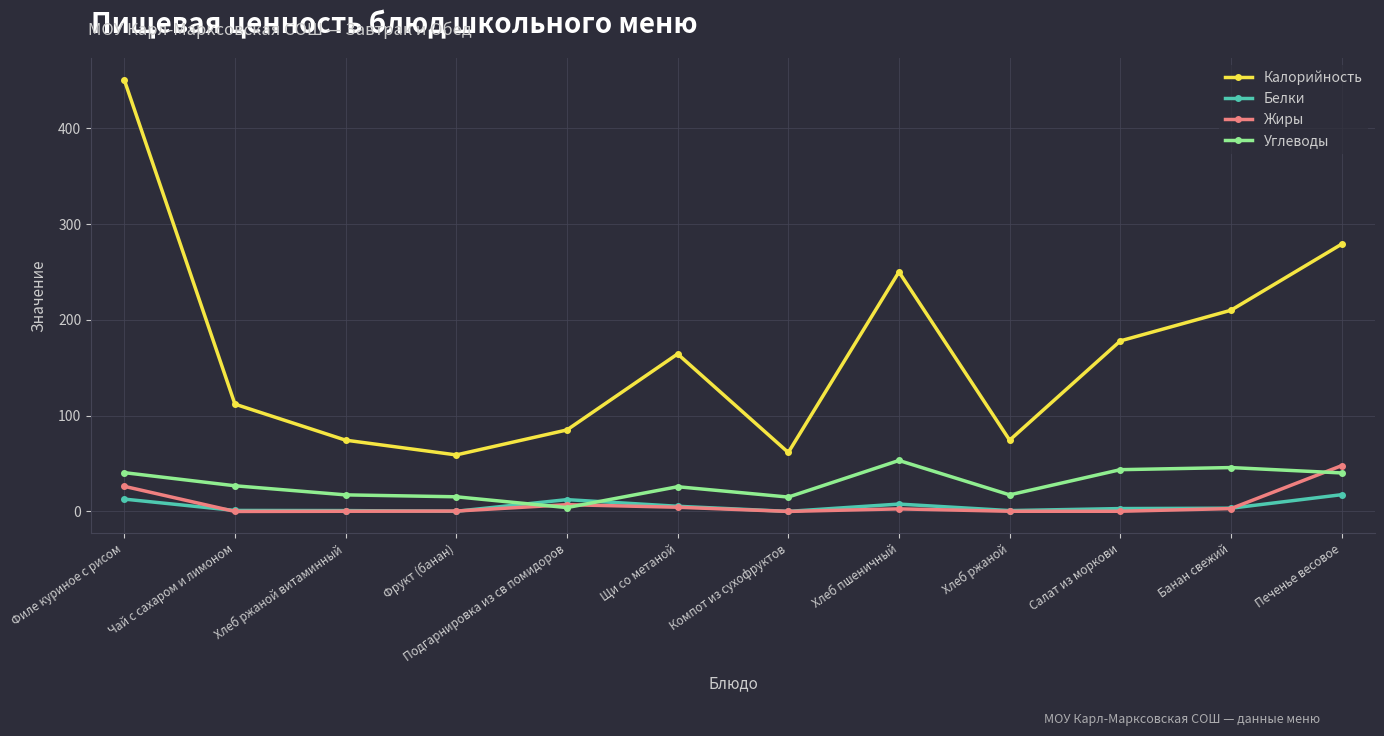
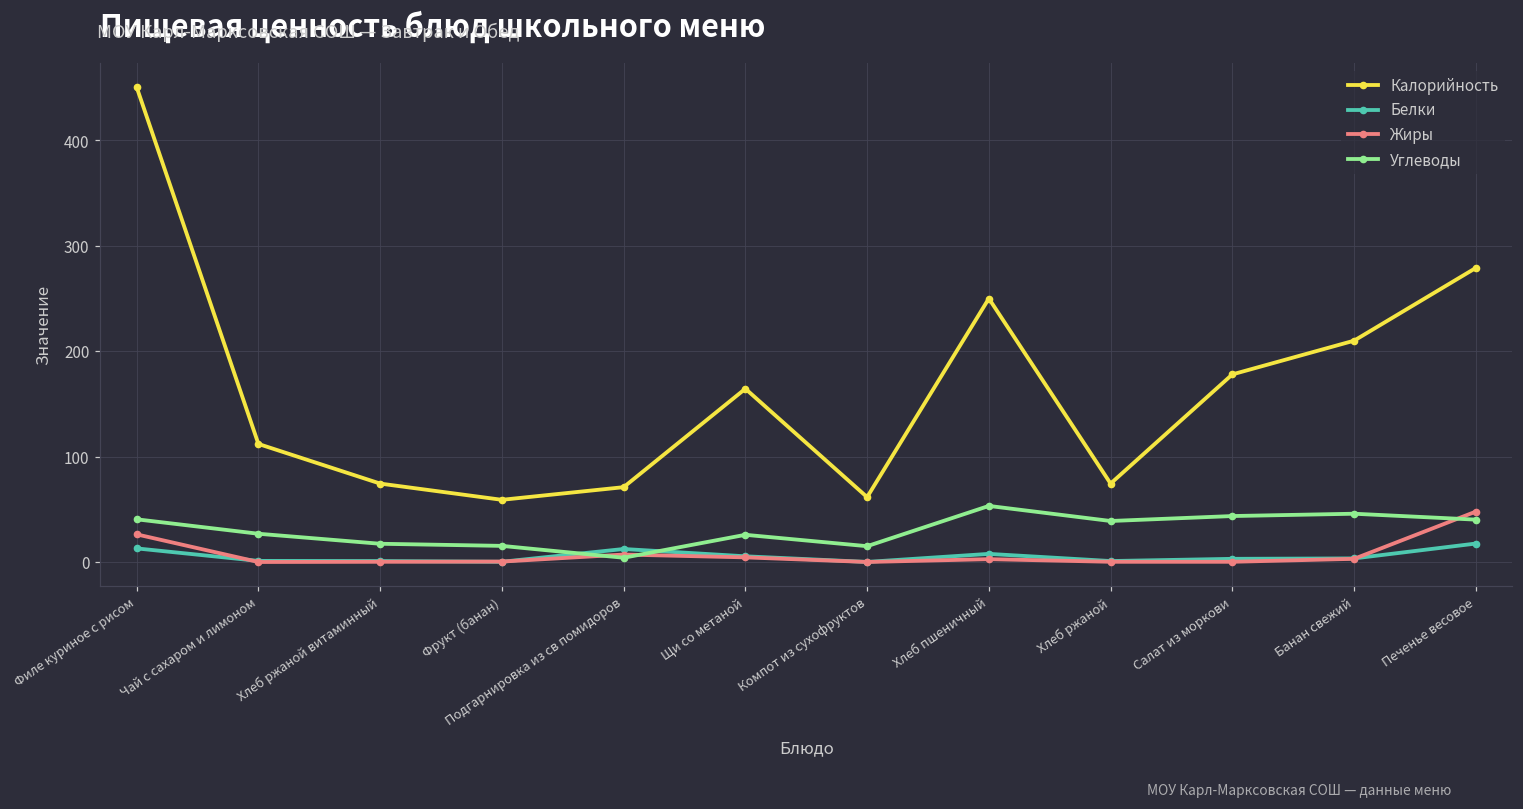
  {
    "Калорийность": {
      "Филе куриное с рисом": 450,
      "Чай с сахаром и лимоном": 110,
      "Хлеб ржаной витаминный": 70,
      "Фрукт (банан)": 60,
-     "Подгарнировка из св помидоров": 90,
+     "Подгарнировка из св помидоров": 70,
      "Щи со метаной": 160,
      "Компот из сухофруктов": 60,
      "Хлеб пшеничный": 250,
      "Хлеб ржаной": 70,
      "Салат из моркови": 180,
      "Банан свежий": 210,
      "Печенье весовое": 280
    },
    "Белки": {
      "Филе куриное с рисом": 10,
      "Подгарнировка из св помидоров": 10,
      "Хлеб пшеничный": 10,
      "Салат из моркови": 0,
      "Печенье весовое": 20
    },
    "Жиры": {
      "Филе куриное с рисом": 30,
      "Подгарнировка из св помидоров": 10,
      "Хлеб пшеничный": 0,
      "Салат из моркови": 0,
      "Печенье весовое": 50
    },
    "Углеводы": {
      "Филе куриное с рисом": 40,
      "Чай с сахаром и лимоном": 30,
      "Хлеб ржаной витаминный": 20,
      "Фрукт (банан)": 20,
      "Подгарнировка из св помидоров": 0,
      "Щи со метаной": 30,
      "Компот из сухофруктов": 20,
      "Хлеб пшеничный": 50,
-     "Хлеб ржаной": 20,
+     "Хлеб ржаной": 40,
      "Салат из моркови": 40,
      "Банан свежий": 50,
      "Печенье весовое": 40
    }
  }
